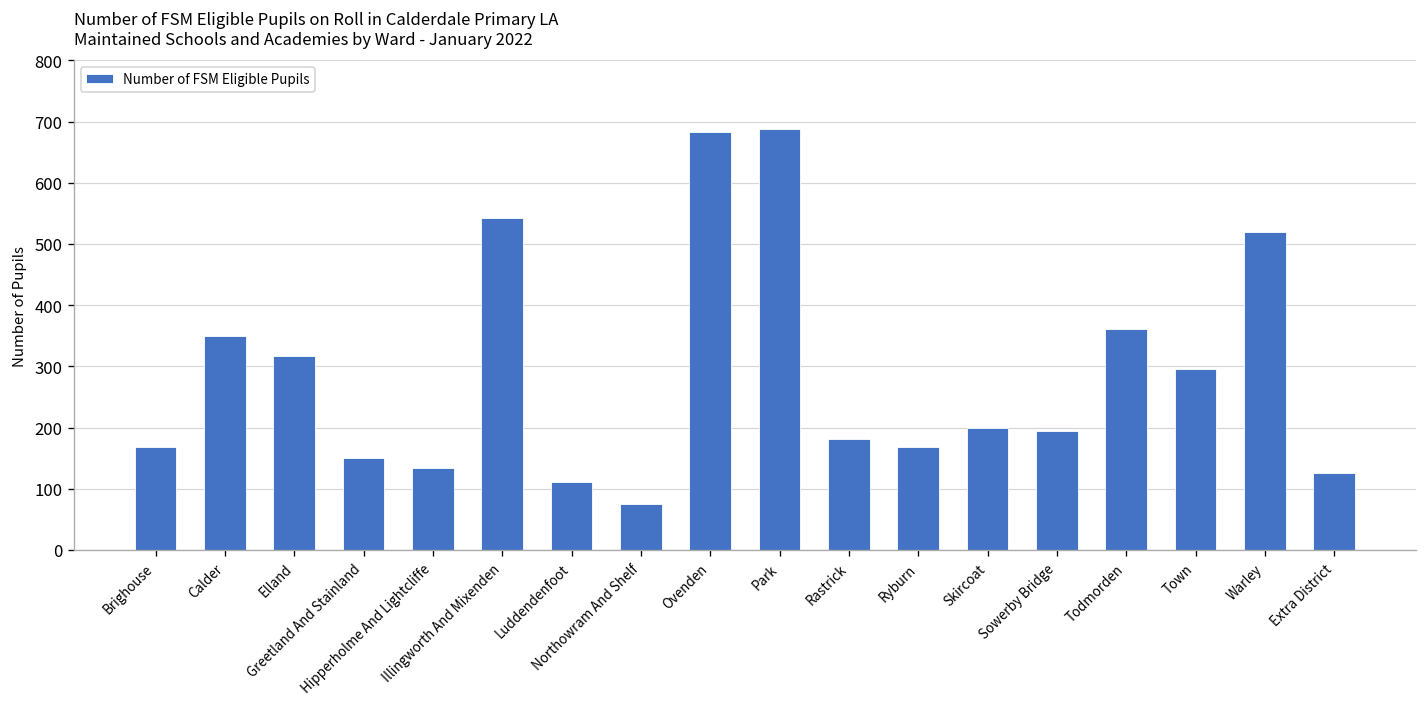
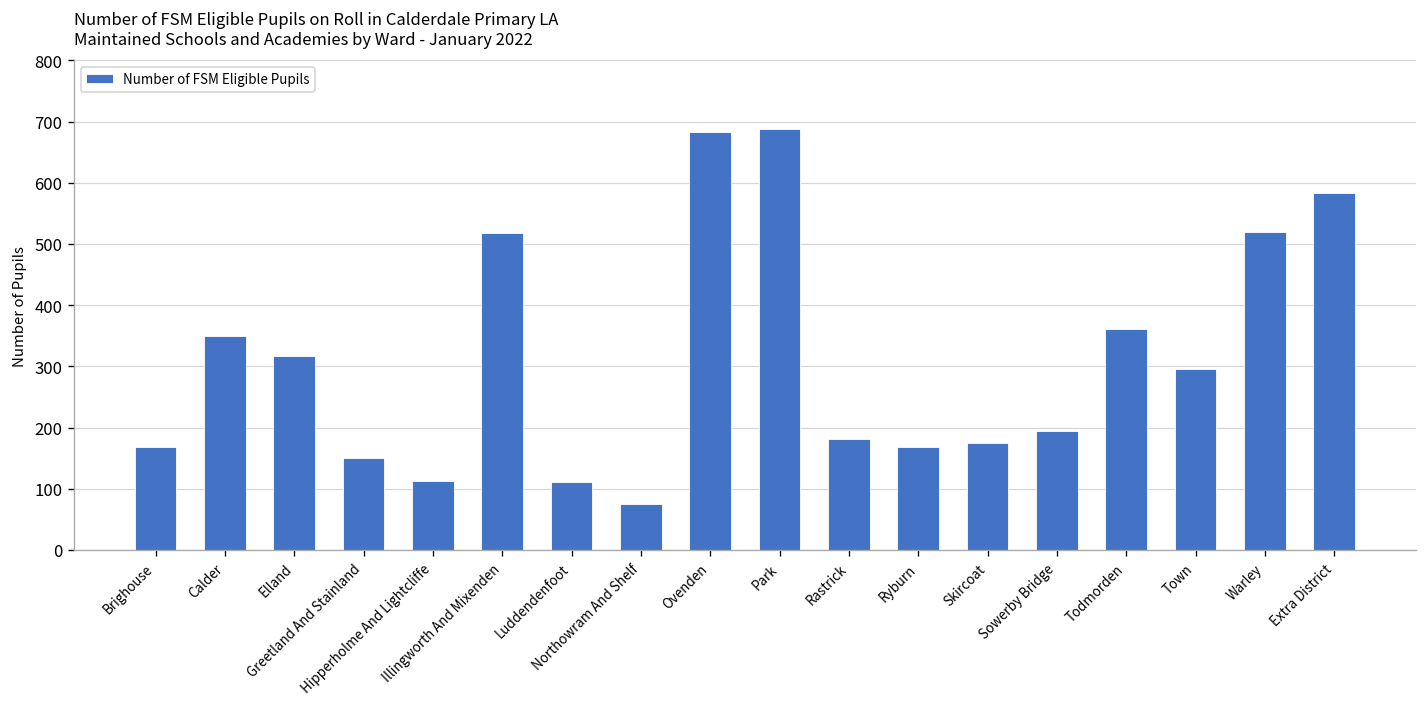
  {
    "Brighouse": 170,
    "Calder": 350,
    "Elland": 320,
    "Greetland And Stainland": 150,
-   "Hipperholme And Lightcliffe": 130,
-   "Illingworth And Mixenden": 540,
+   "Hipperholme And Lightcliffe": 110,
+   "Illingworth And Mixenden": 520,
    "Luddendenfoot": 110,
    "Northowram And Shelf": 80,
    "Ovenden": 680,
    "Park": 690,
    "Rastrick": 180,
    "Ryburn": 170,
-   "Skircoat": 200,
+   "Skircoat": 170,
    "Sowerby Bridge": 200,
    "Todmorden": 360,
    "Town": 300,
    "Warley": 520,
-   "Extra District": 130
+   "Extra District": 580
  }
